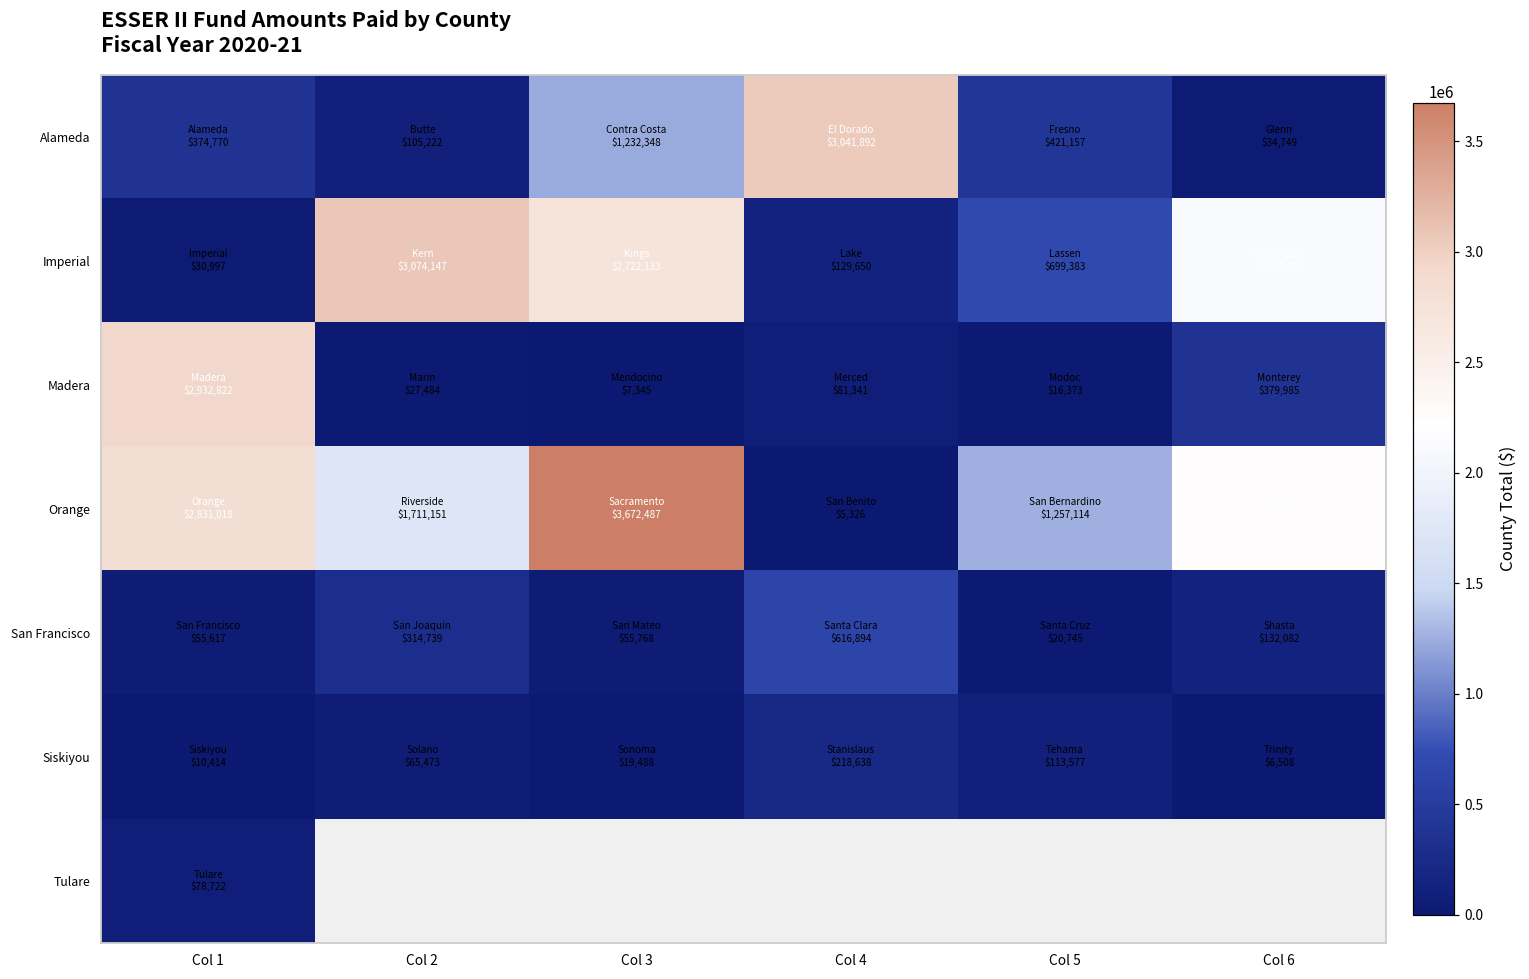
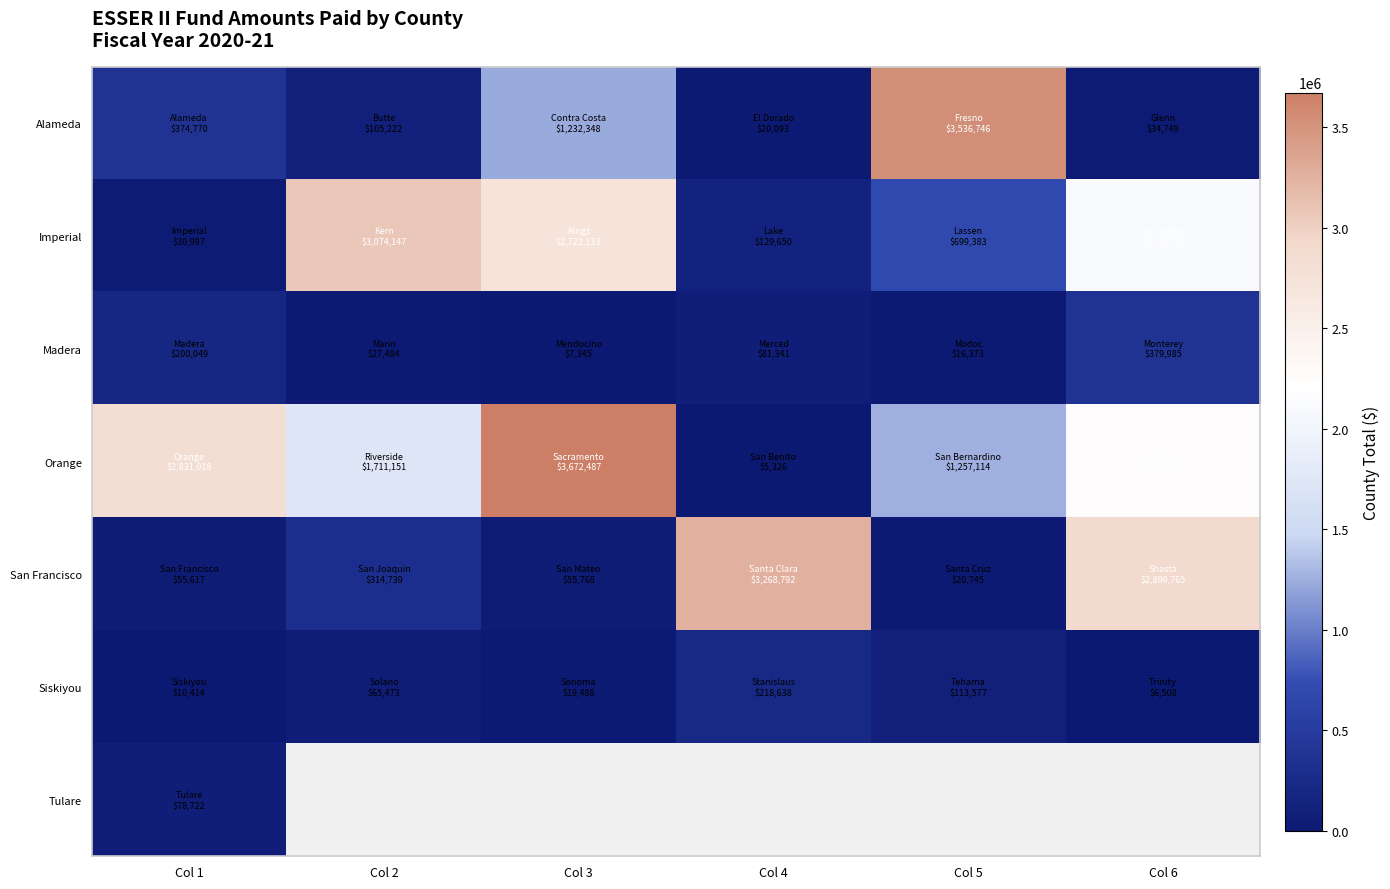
  {
    "Alameda": {
      "Col 1": "$374,770",
      "Col 2": "$105,222",
      "Col 3": "$1,232,348",
-     "Col 4": "$3,041,892",
-     "Col 5": "$421,157",
+     "Col 4": "$20,093",
+     "Col 5": "$3,536,746",
      "Col 6": "$34,749"
    },
    "Imperial": {
      "Col 1": "$30,997",
      "Col 2": "$3,074,147",
      "Col 4": "$129,650",
      "Col 5": "$699,383"
    },
    "Madera": {
-     "Col 1": "$2,932,822",
+     "Col 1": "$200,049",
      "Col 2": "$27,484",
      "Col 3": "$7,345",
      "Col 4": "$81,341",
      "Col 5": "$16,373",
      "Col 6": "$379,985"
    },
    "Orange": {
      "Col 2": "$1,711,151",
      "Col 3": "$3,672,487",
      "Col 4": "$5,326",
      "Col 5": "$1,257,114"
    },
    "San Francisco": {
      "Col 1": "$55,617",
      "Col 2": "$314,739",
      "Col 3": "$55,768",
-     "Col 4": "$616,894",
+     "Col 4": "$3,268,792",
      "Col 5": "$20,745",
-     "Col 6": "$132,082"
+     "Col 6": "$2,899,765"
    },
    "Siskiyou": {
      "Col 1": "$10,414",
      "Col 2": "$65,473",
      "Col 3": "$19,488",
      "Col 4": "$218,638",
      "Col 5": "$113,577",
      "Col 6": "$6,508"
    },
    "Tulare": {
      "Col 1": "$78,722"
    }
  }
